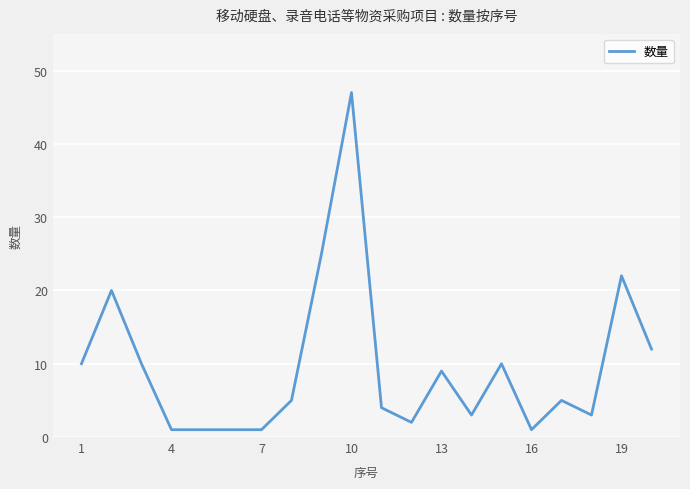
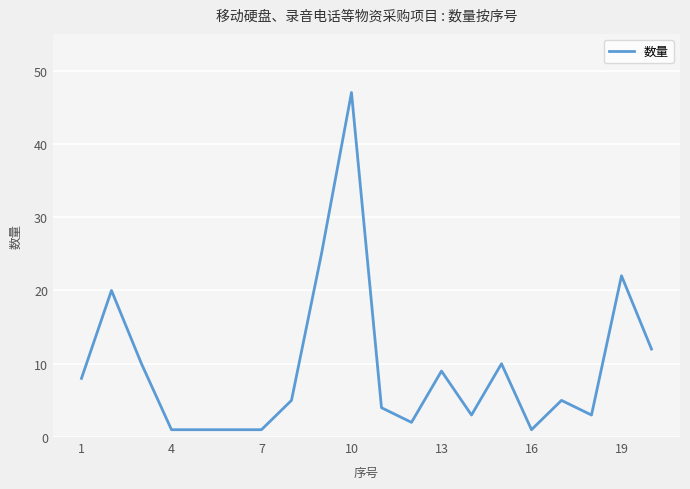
  {
-   "1": 10,
+   "1": 8,
    "4": 1,
    "7": 1,
    "10": 47,
    "13": 9,
    "16": 1,
    "19": 22
  }
